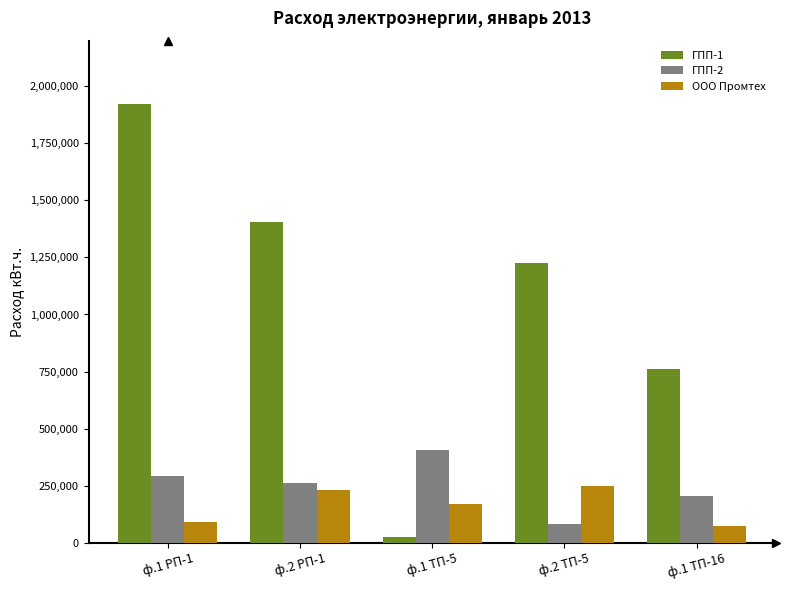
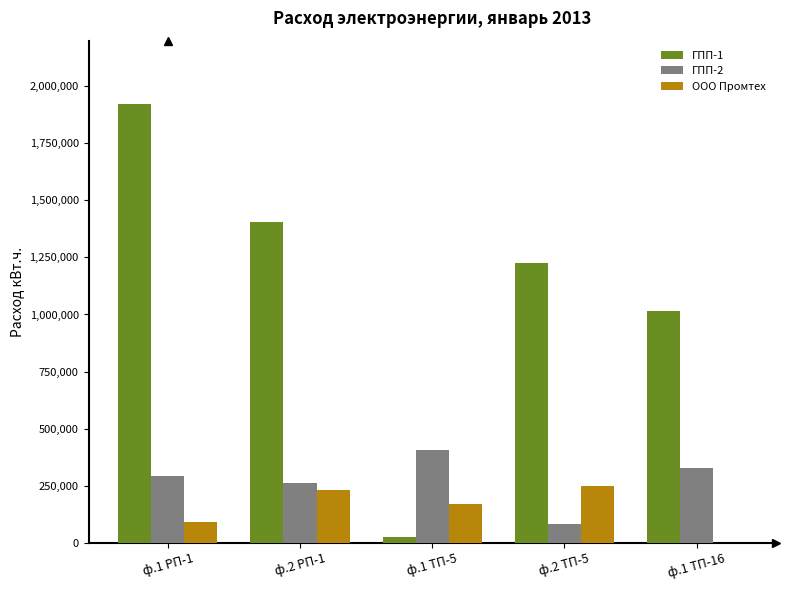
  {
    "ГПП-1": {
      "ф.1 РП-1": "1,920,000",
      "ф.2 РП-1": "1,400,000",
      "ф.1 ТП-5": "30,000",
      "ф.2 ТП-5": "1,230,000",
-     "ф.1 ТП-16": "760,000"
+     "ф.1 ТП-16": "1,020,000"
    },
    "ГПП-2": {
      "ф.1 РП-1": "290,000",
      "ф.2 РП-1": "260,000",
      "ф.1 ТП-5": "410,000",
      "ф.2 ТП-5": "80,000",
-     "ф.1 ТП-16": "200,000"
+     "ф.1 ТП-16": "330,000"
    },
    "ООО Промтех": {
      "ф.1 РП-1": "90,000",
      "ф.2 РП-1": "230,000",
      "ф.1 ТП-5": "170,000",
      "ф.2 ТП-5": "250,000",
-     "ф.1 ТП-16": "70,000"
+     "ф.1 ТП-16": "0"
    }
  }
